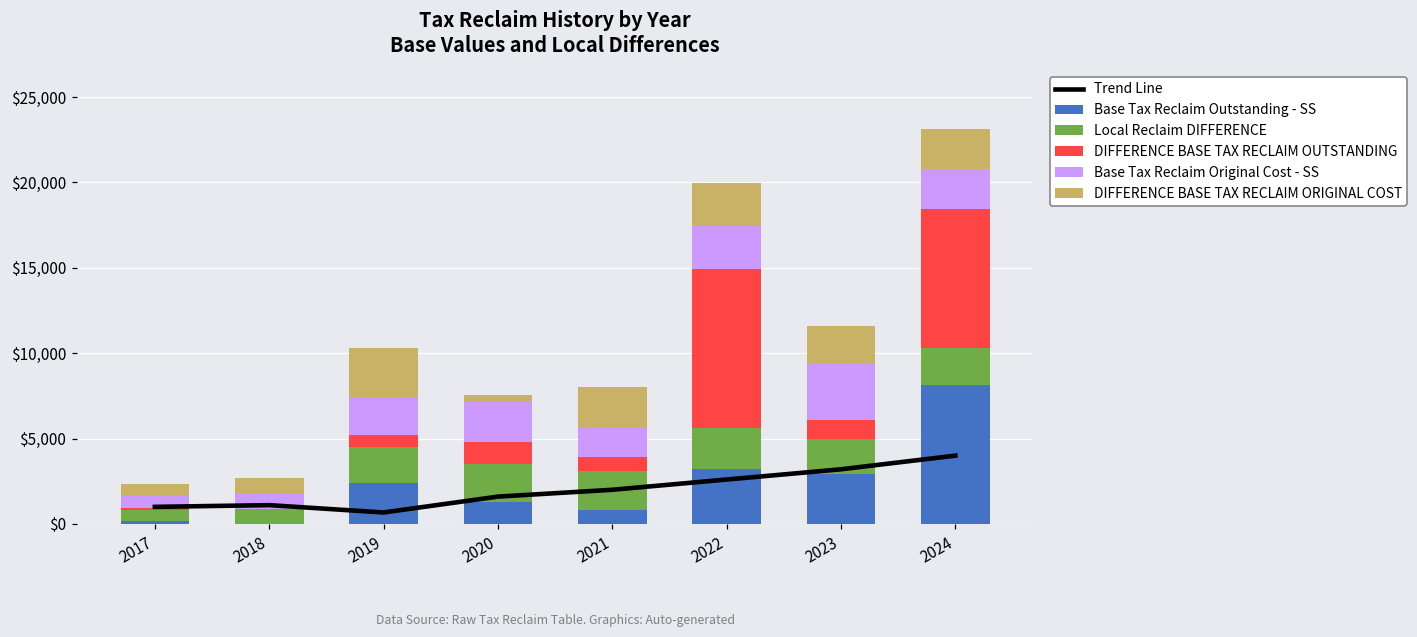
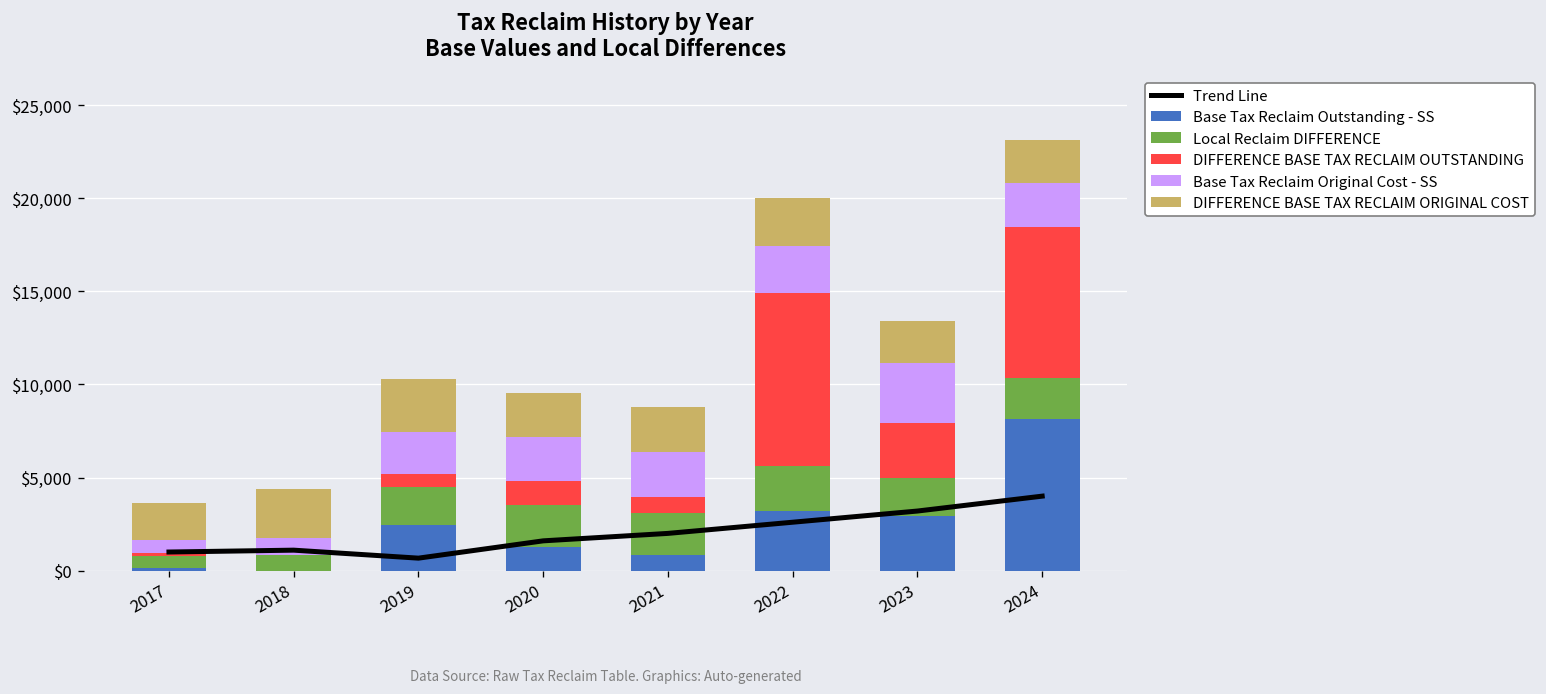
  {
    "Trend Line": {
      "2017": "$1,000",
      "2018": "$1,100",
      "2019": "$700",
      "2020": "$1,600",
      "2021": "$2,000",
      "2022": "$2,600",
      "2023": "$3,200",
      "2024": "$4,000"
    },
    "Base Tax Reclaim Outstanding - SS": {
      "2018": "$0",
      "2019": "$2,400",
      "2020": "$1,300",
      "2021": "$800",
      "2022": "$3,200",
      "2023": "$2,900",
      "2024": "$8,100"
    },
    "Local Reclaim DIFFERENCE": {
      "2017": "$600",
      "2018": "$900",
      "2019": "$2,100",
      "2020": "$2,200",
      "2021": "$2,300",
      "2022": "$2,400",
      "2023": "$2,100",
      "2024": "$2,200"
    },
    "DIFFERENCE BASE TAX RECLAIM OUTSTANDING": {
      "2018": "$0",
      "2019": "$700",
      "2020": "$1,300",
      "2021": "$800",
      "2022": "$9,300",
-     "2023": "$1,100",
+     "2023": "$2,900",
      "2024": "$8,100"
    },
    "Base Tax Reclaim Original Cost - SS": {
      "2017": "$700",
      "2018": "$900",
      "2019": "$2,200",
      "2020": "$2,400",
-     "2021": "$1,700",
+     "2021": "$2,400",
      "2022": "$2,500",
      "2023": "$3,200",
      "2024": "$2,300"
    },
    "DIFFERENCE BASE TAX RECLAIM ORIGINAL COST": {
-     "2017": "$700",
-     "2018": "$900",
+     "2017": "$2,000",
+     "2018": "$2,600",
      "2019": "$2,900",
-     "2020": "$400",
+     "2020": "$2,400",
      "2021": "$2,400",
      "2022": "$2,500",
      "2023": "$2,200",
      "2024": "$2,300"
    }
  }
